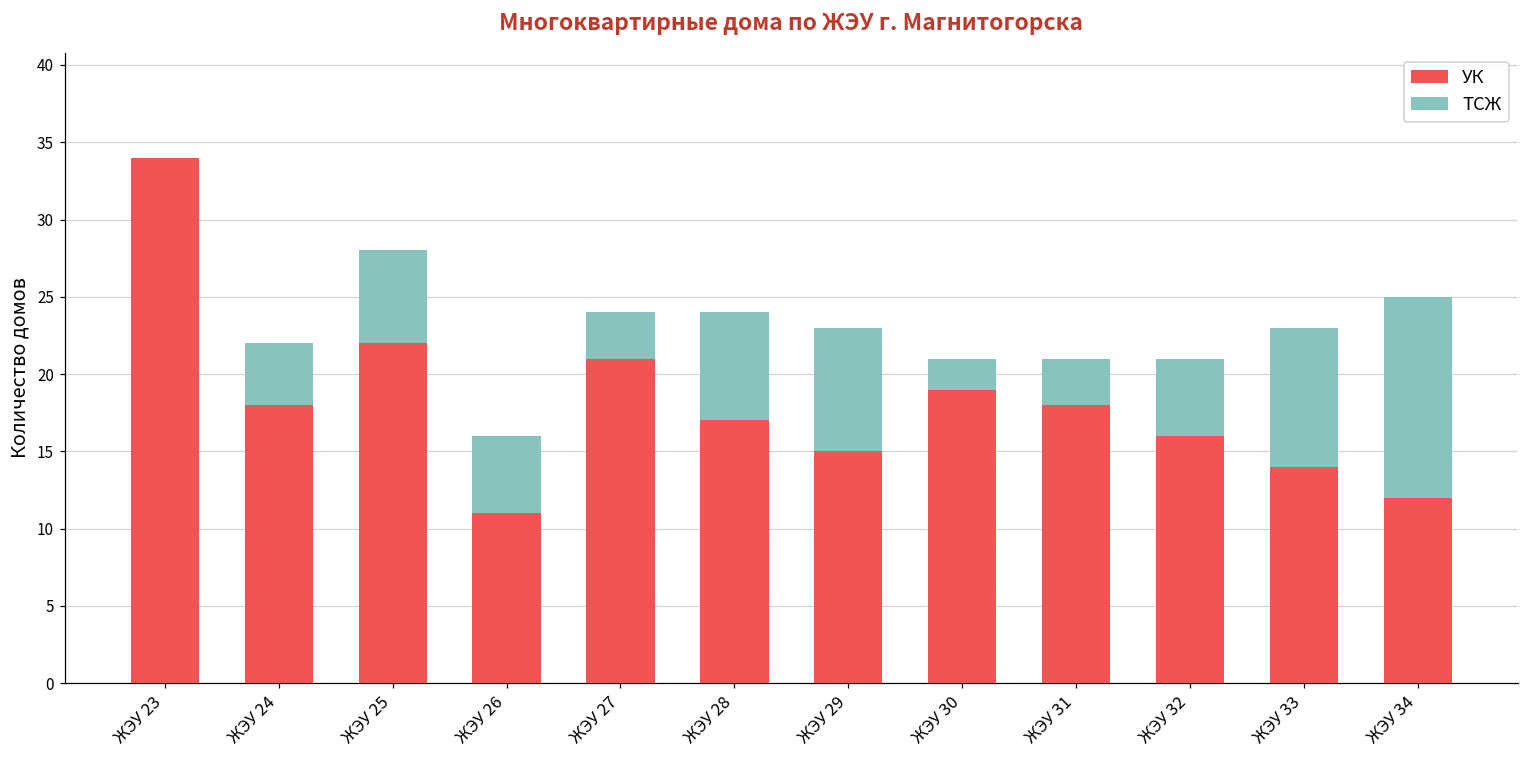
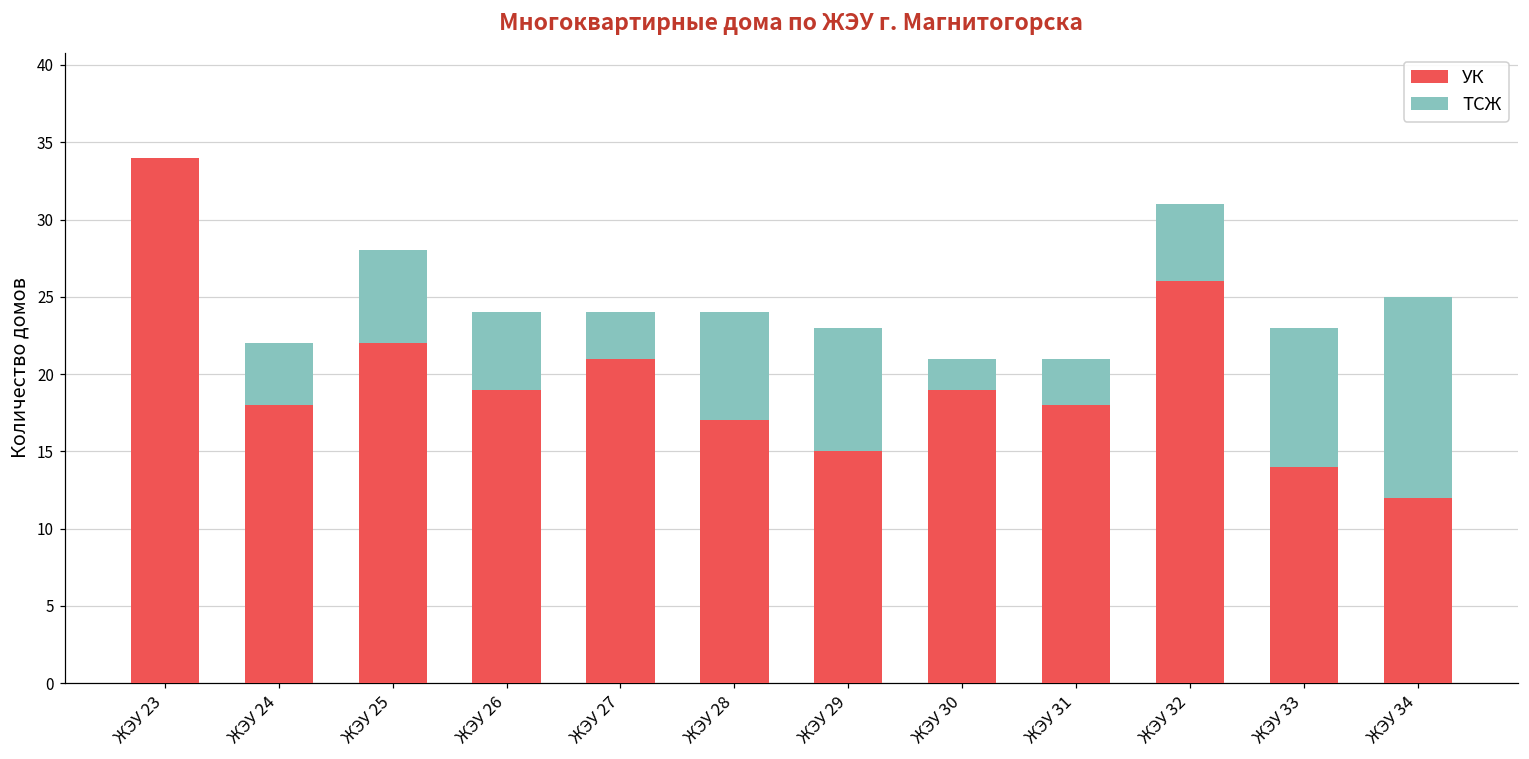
  {
    "УК": {
      "ЖЭУ 23": 34,
      "ЖЭУ 24": 18,
      "ЖЭУ 25": 22,
-     "ЖЭУ 26": 11,
+     "ЖЭУ 26": 19,
      "ЖЭУ 27": 21,
      "ЖЭУ 28": 17,
      "ЖЭУ 29": 15,
      "ЖЭУ 30": 19,
      "ЖЭУ 31": 18,
-     "ЖЭУ 32": 16,
+     "ЖЭУ 32": 26,
      "ЖЭУ 33": 14,
      "ЖЭУ 34": 12
    },
    "ТСЖ": {
      "ЖЭУ 23": 0,
      "ЖЭУ 24": 4,
      "ЖЭУ 25": 6,
      "ЖЭУ 26": 5,
      "ЖЭУ 27": 3,
      "ЖЭУ 28": 7,
      "ЖЭУ 29": 8,
      "ЖЭУ 30": 2,
      "ЖЭУ 31": 3,
      "ЖЭУ 32": 5,
      "ЖЭУ 33": 9,
      "ЖЭУ 34": 13
    }
  }
